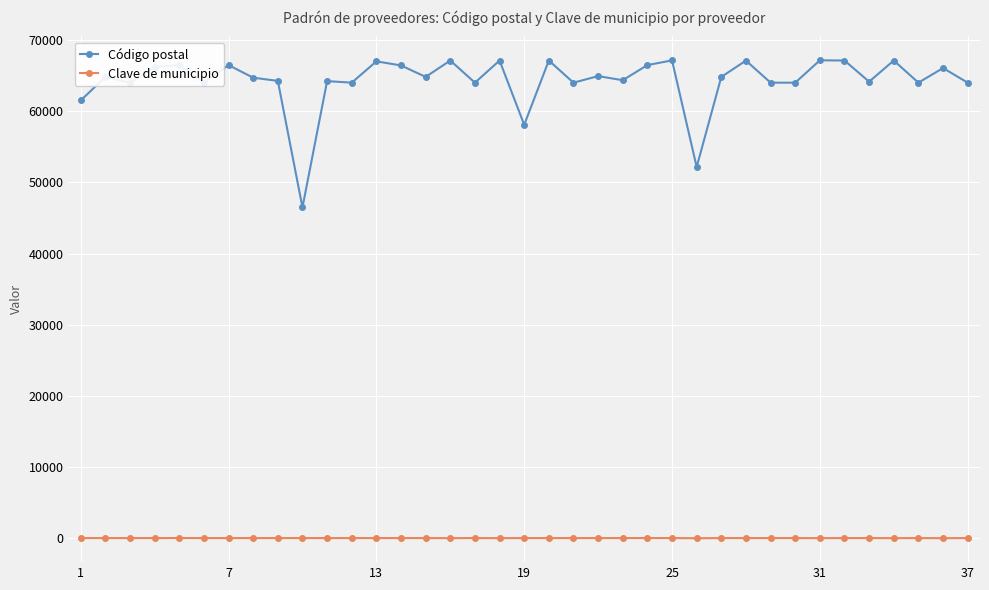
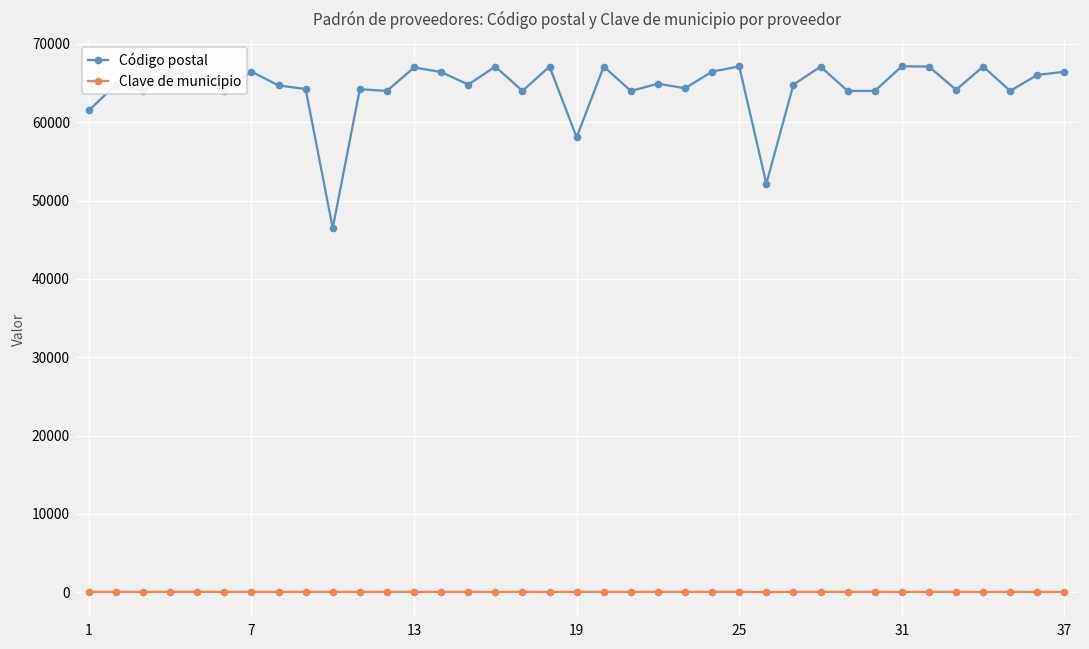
  {
    "Código postal": {
      "1": 62000,
      "7": 66000,
      "13": 67000,
      "19": 58000,
      "25": 67000,
      "31": 67000,
-     "37": 64000
+     "37": 66000
    },
    "Clave de municipio": {
      "1": 0,
      "7": 0,
      "13": 0,
      "19": 0,
      "25": 0,
      "31": 0,
      "37": 0
    }
  }
